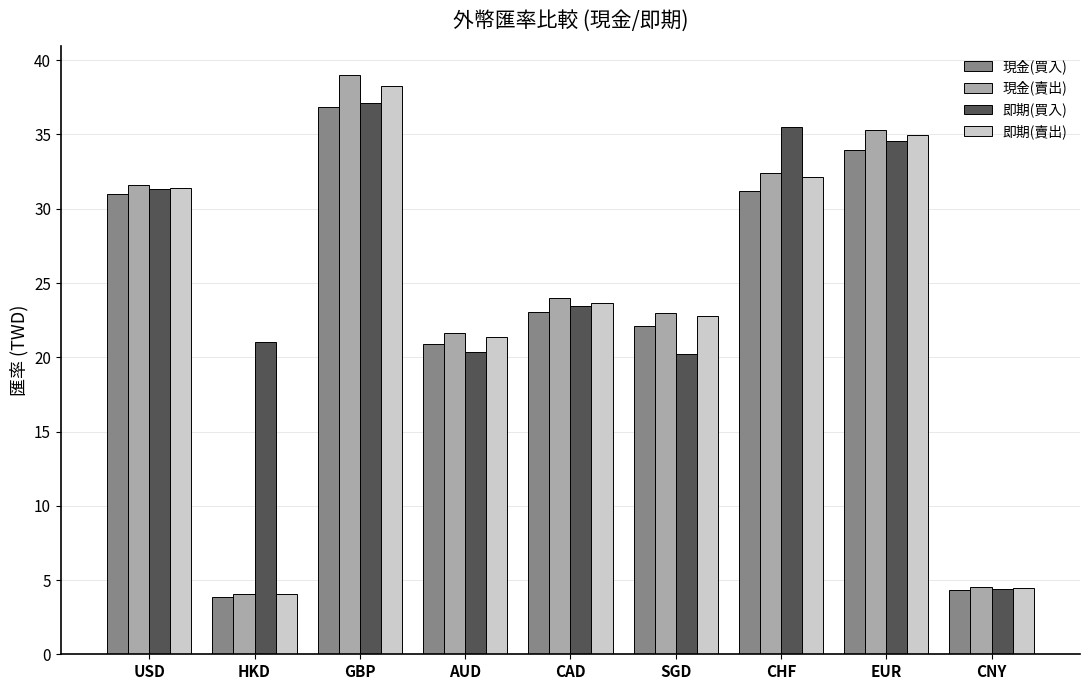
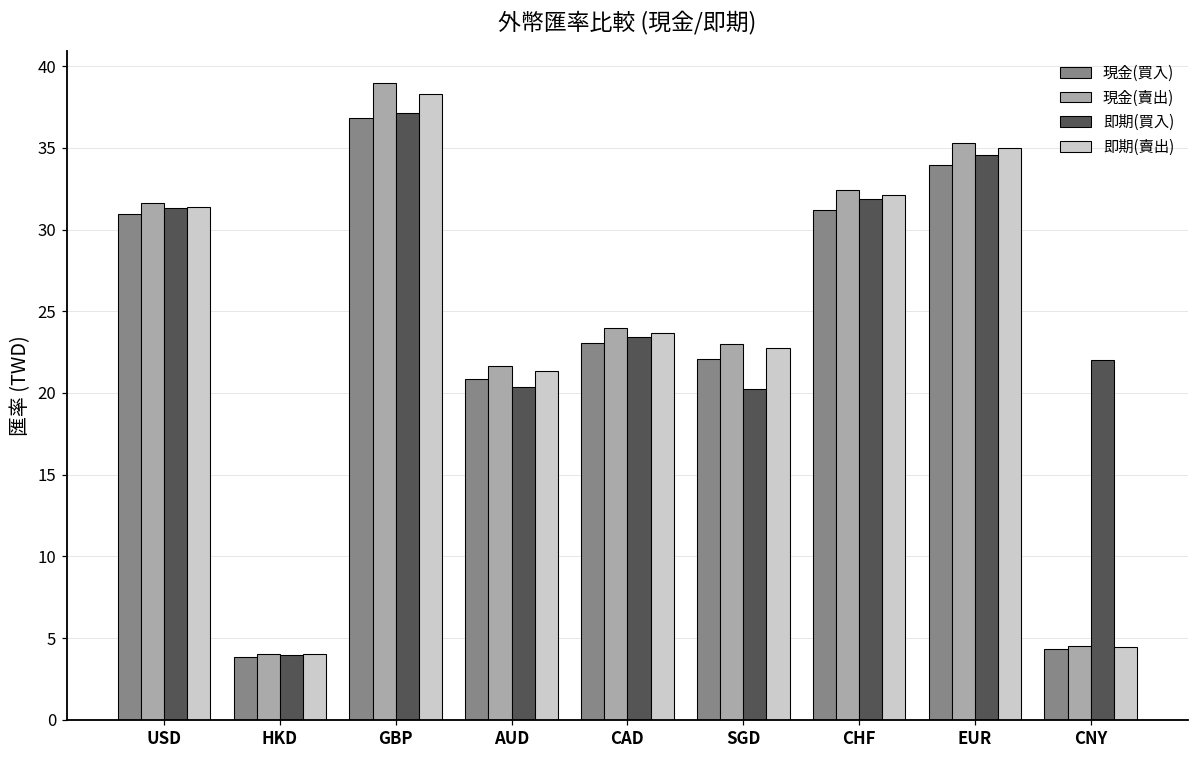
  {
    "即期(買入)": {
      "USD": 31.3,
-     "HKD": 21.0,
+     "HKD": 4.0,
      "GBP": 37.1,
      "AUD": 20.4,
      "CAD": 23.5,
      "SGD": 20.2,
-     "CHF": 35.5,
+     "CHF": 31.9,
      "EUR": 34.6,
-     "CNY": 4.4
+     "CNY": 22.0
    }
  }
